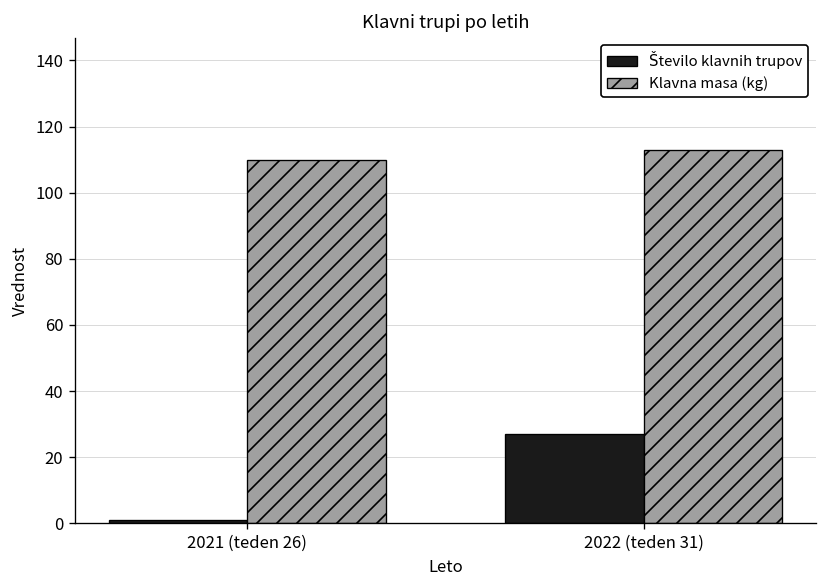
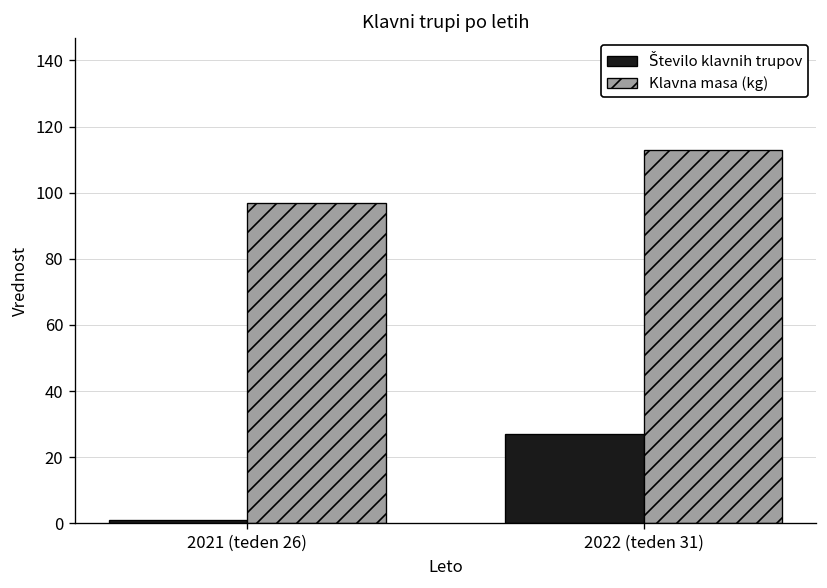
  {
    "Število klavnih trupov": {
      "2021 (teden 26)": 1,
      "2022 (teden 31)": 27
    },
    "Klavna masa (kg)": {
-     "2021 (teden 26)": 110,
+     "2021 (teden 26)": 97,
      "2022 (teden 31)": 113
    }
  }
